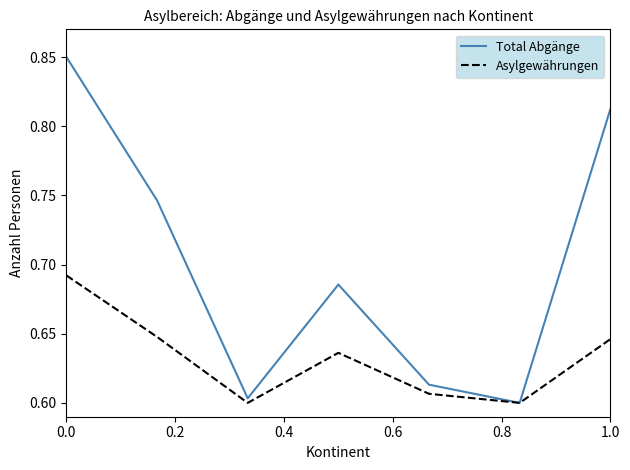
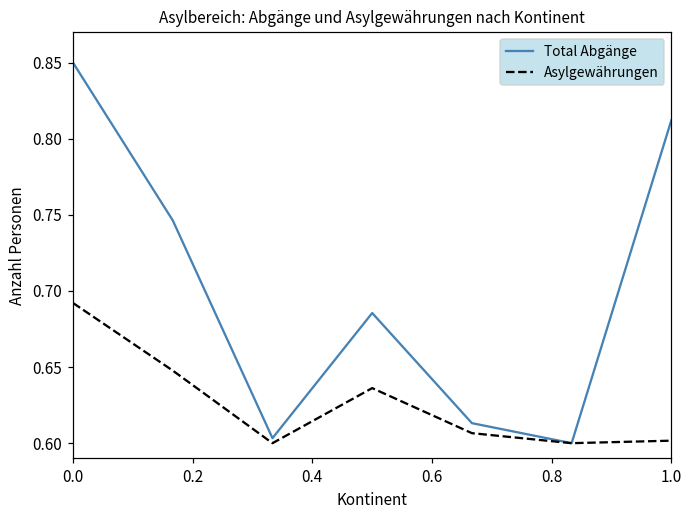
  {
    "Total Abgänge": {
      "0.0": 0.850,
      "1.0": 0.812
    },
    "Asylgewährungen": {
      "0.0": 0.692,
-     "1.0": 0.646
+     "1.0": 0.602
    }
  }
